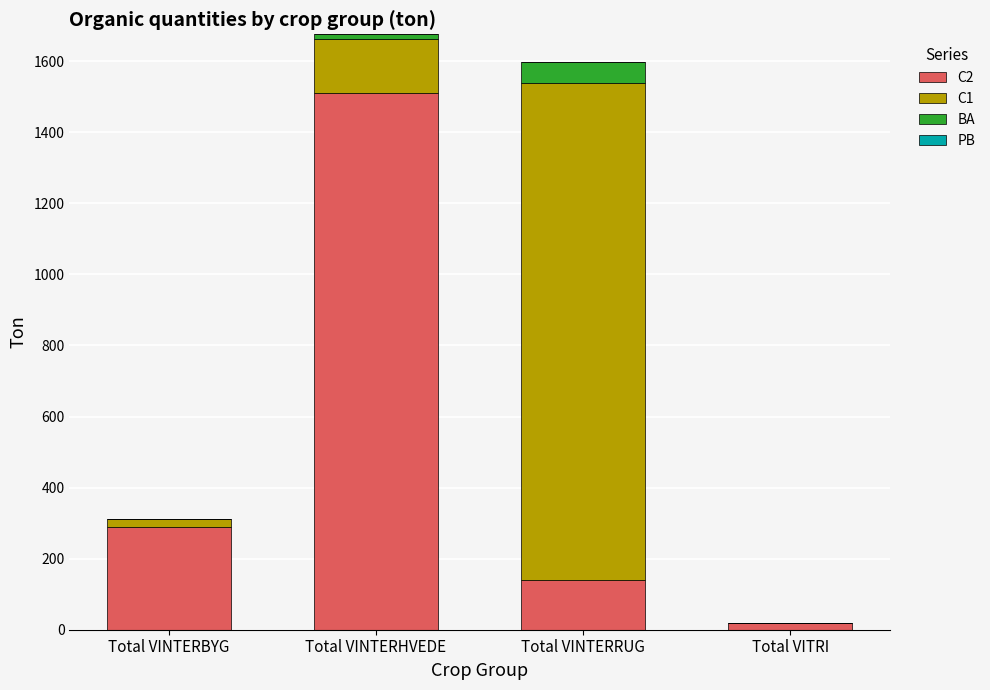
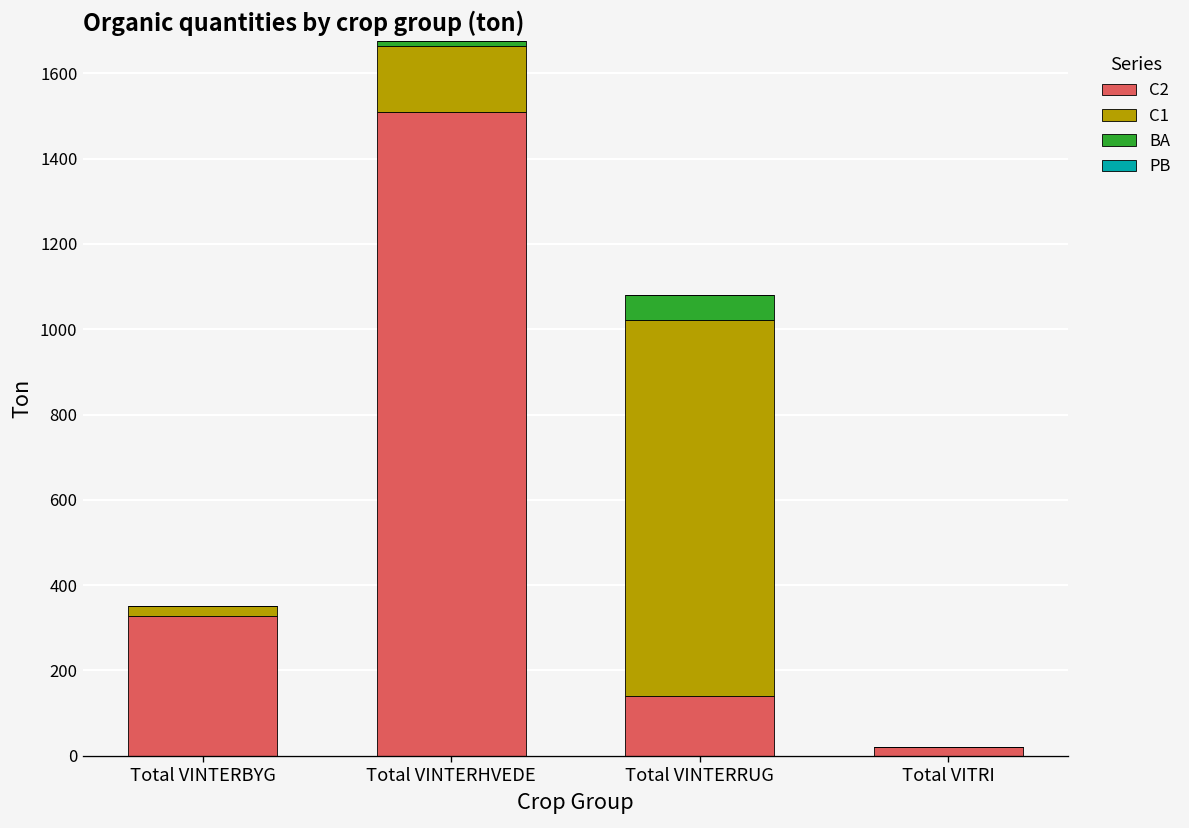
  {
    "C2": {
-     "Total VINTERBYG": 290,
+     "Total VINTERBYG": 330,
      "Total VINTERHVEDE": 1510,
      "Total VINTERRUG": 140,
      "Total VITRI": 20
    },
    "C1": {
      "Total VINTERBYG": 20,
      "Total VINTERHVEDE": 150,
-     "Total VINTERRUG": 1400,
+     "Total VINTERRUG": 880,
      "Total VITRI": 0
    },
    "PB": {
      "Total VINTERBYG": 0,
      "Total VITRI": 0
    }
  }
